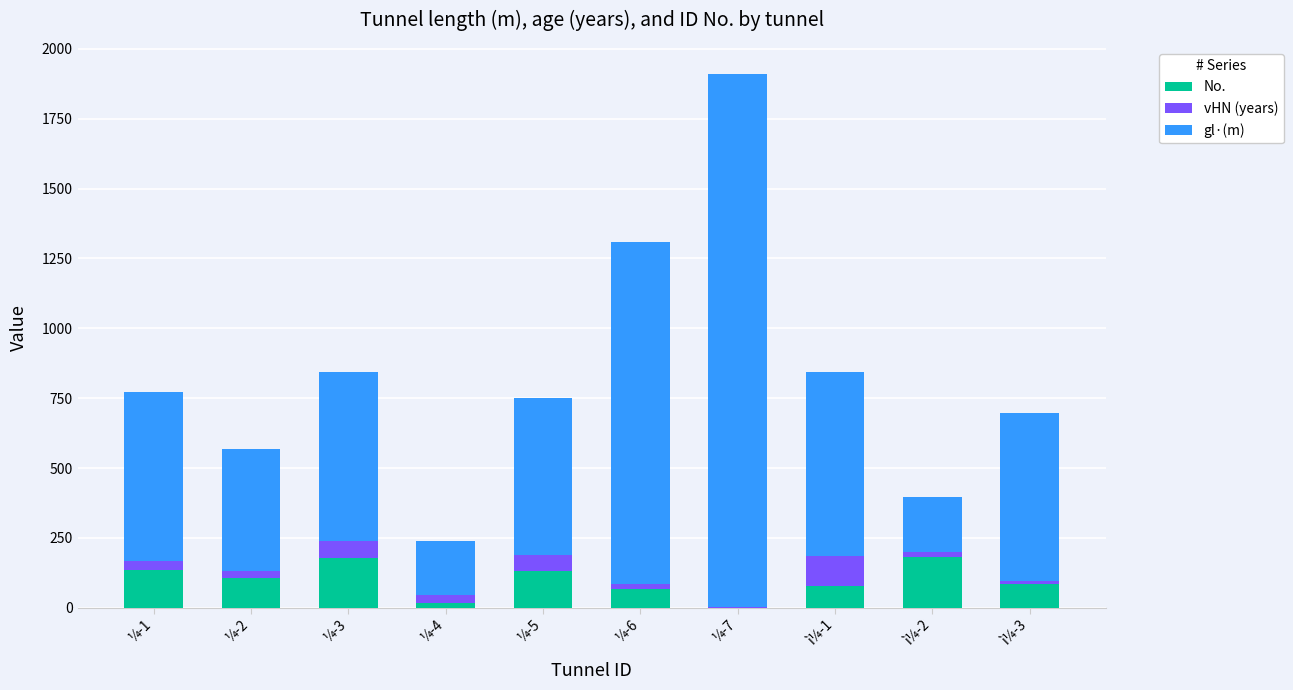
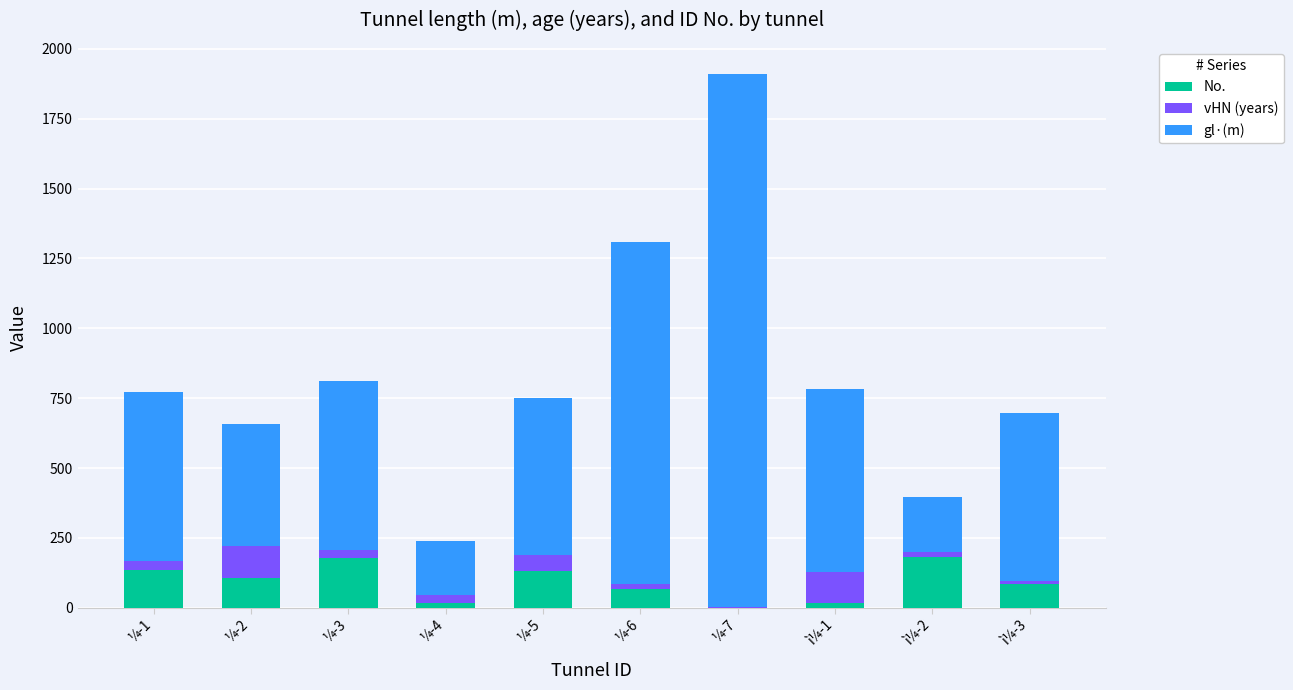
  {
    "No.": {
      "¼-1": 130,
      "¼-2": 110,
      "¼-3": 180,
      "¼-4": 20,
      "¼-5": 130,
      "¼-6": 70,
      "¼-7": 0,
-     "ì¼-1": 80,
+     "ì¼-1": 20,
      "ì¼-2": 180,
      "ì¼-3": 80
    },
    "vHN (years)": {
      "¼-1": 30,
-     "¼-2": 30,
-     "¼-3": 60,
+     "¼-2": 110,
+     "¼-3": 30,
      "¼-4": 30,
      "¼-5": 60,
      "¼-6": 20,
      "ì¼-1": 110,
      "ì¼-2": 20,
      "ì¼-3": 10
    },
    "gl·(m)": {
      "¼-1": 610,
      "¼-2": 440,
      "¼-3": 600,
      "¼-4": 190,
      "¼-5": 560,
      "¼-6": 1220,
      "¼-7": 1910,
      "ì¼-1": 660,
      "ì¼-2": 200,
      "ì¼-3": 600
    }
  }
